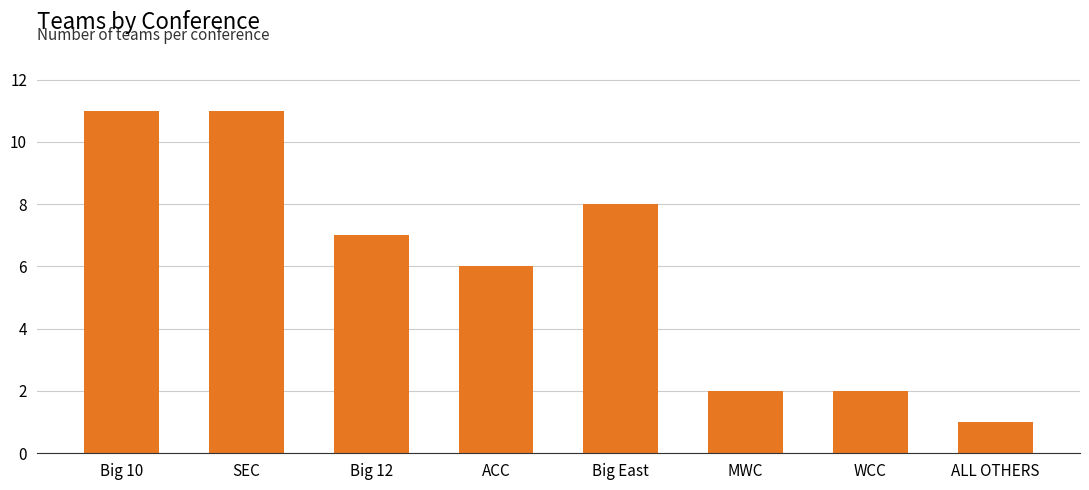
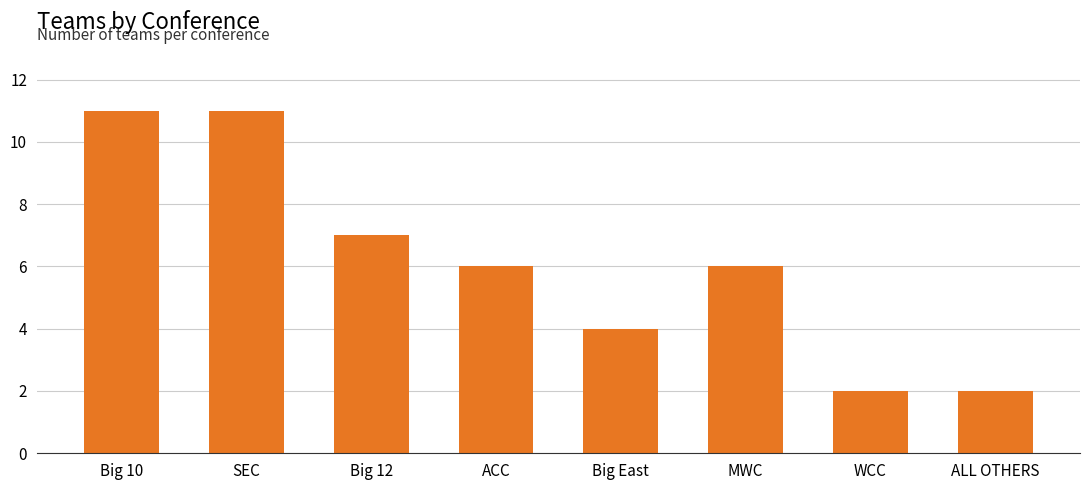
  {
    "Big 10": 11,
    "SEC": 11,
    "Big 12": 7,
    "ACC": 6,
-   "Big East": 8,
-   "MWC": 2,
+   "Big East": 4,
+   "MWC": 6,
    "WCC": 2,
-   "ALL OTHERS": 1
+   "ALL OTHERS": 2
  }
